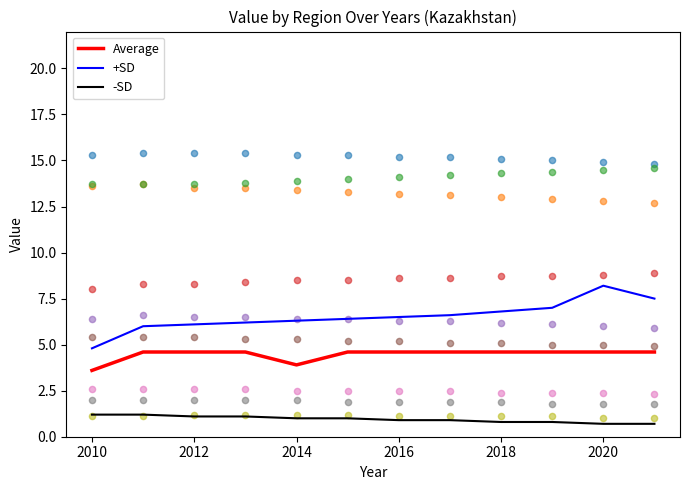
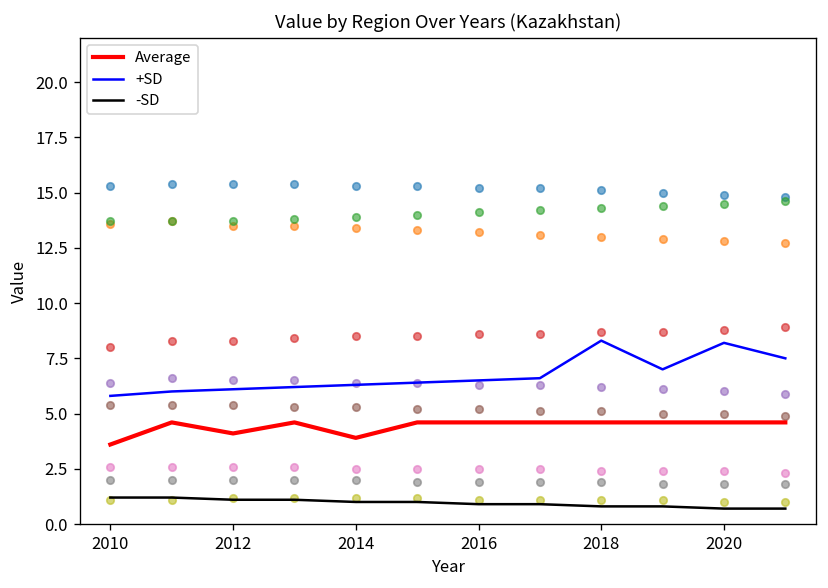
  {
    "Average": {
      "2010": 3.6,
-     "2012": 4.6,
+     "2012": 4.1,
      "2014": 3.9,
      "2016": 4.6,
      "2018": 4.6,
      "2020": 4.6
    },
    "+SD": {
-     "2010": 4.8,
+     "2010": 5.8,
      "2012": 6.1,
      "2016": 6.5,
-     "2018": 6.8,
+     "2018": 8.3,
      "2020": 8.2
    },
    "-SD": {
      "2014": 1.0,
      "2016": 0.9,
      "2018": 0.8,
      "2020": 0.7
    }
  }
